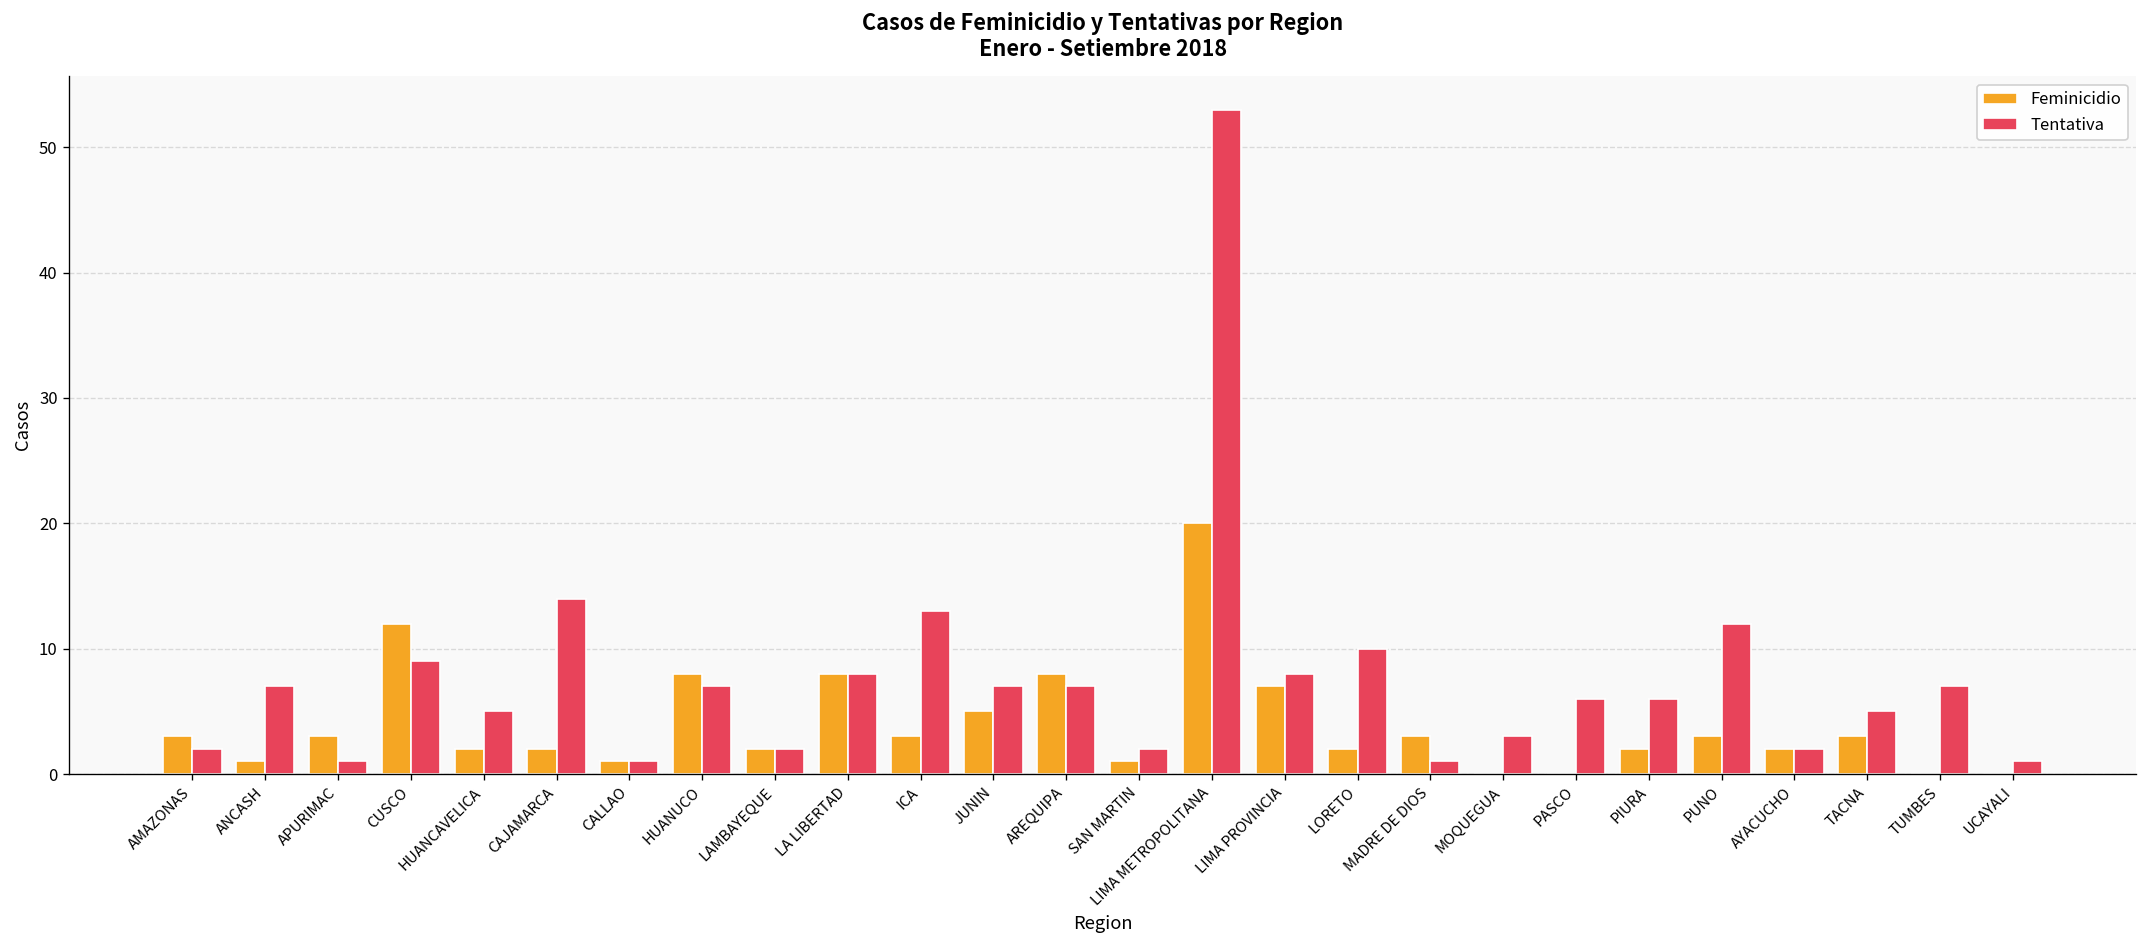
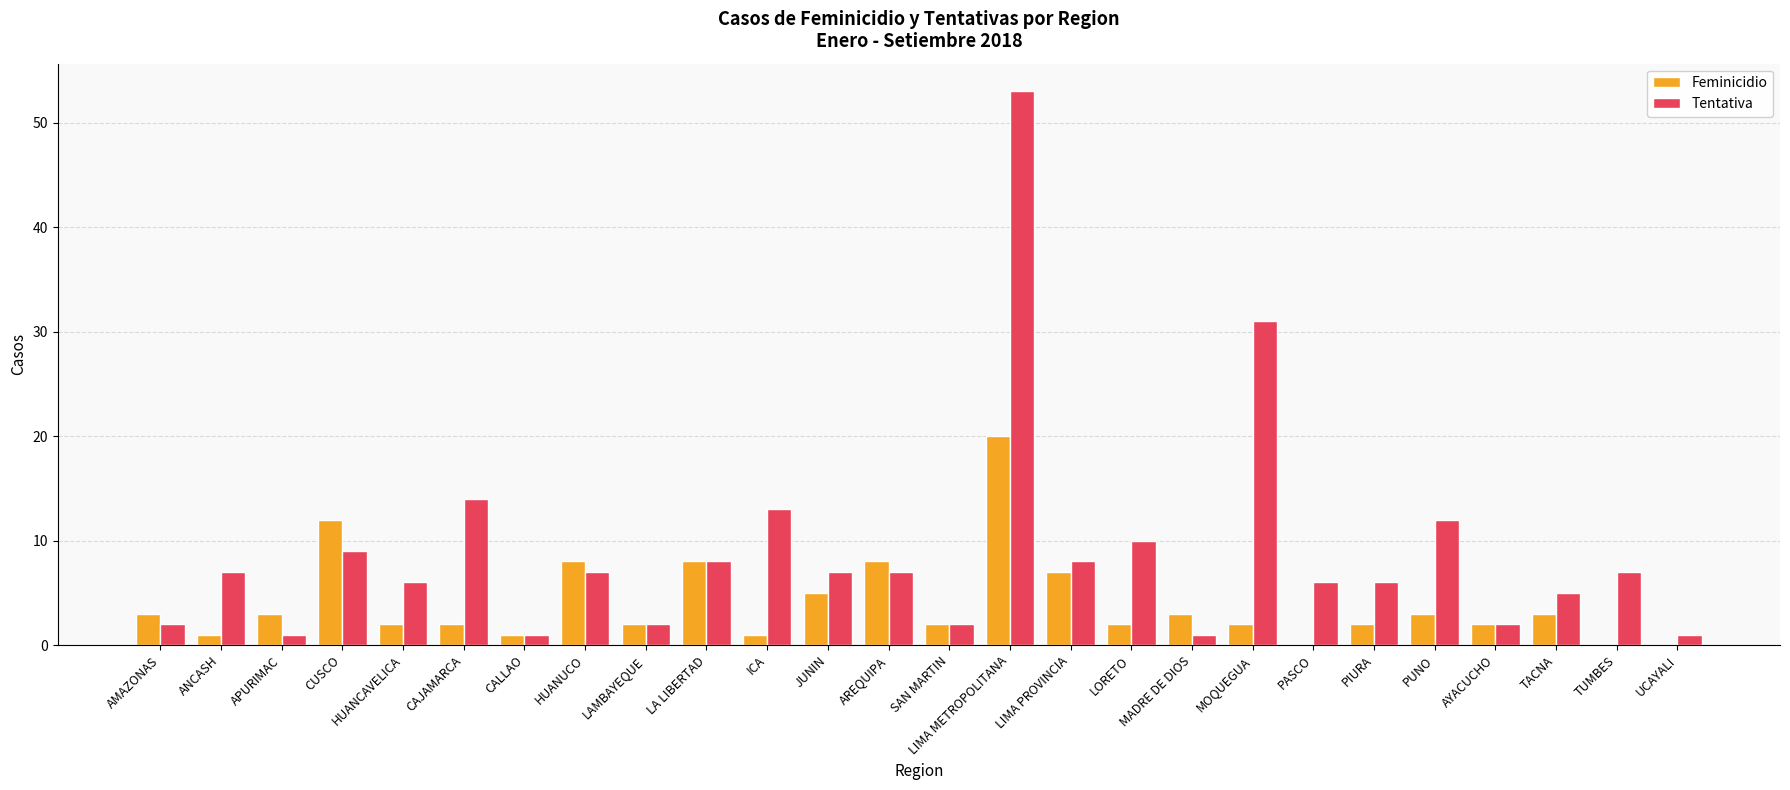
  {
    "Feminicidio": {
      "AMAZONAS": 3,
      "ANCASH": 1,
      "APURIMAC": 3,
      "CUSCO": 12,
      "HUANCAVELICA": 2,
      "CAJAMARCA": 2,
      "CALLAO": 1,
      "HUANUCO": 8,
      "LAMBAYEQUE": 2,
      "LA LIBERTAD": 8,
-     "ICA": 3,
+     "ICA": 1,
      "JUNIN": 5,
      "AREQUIPA": 8,
-     "SAN MARTIN": 1,
+     "SAN MARTIN": 2,
      "LIMA METROPOLITANA": 20,
      "LIMA PROVINCIA": 7,
      "LORETO": 2,
      "MADRE DE DIOS": 3,
-     "MOQUEGUA": 0,
+     "MOQUEGUA": 2,
      "PASCO": 0,
      "PIURA": 2,
      "PUNO": 3,
      "AYACUCHO": 2,
      "TACNA": 3,
      "TUMBES": 0,
      "UCAYALI": 0
    },
    "Tentativa": {
      "AMAZONAS": 2,
      "ANCASH": 7,
      "APURIMAC": 1,
      "CUSCO": 9,
-     "HUANCAVELICA": 5,
+     "HUANCAVELICA": 6,
      "CAJAMARCA": 14,
      "CALLAO": 1,
      "HUANUCO": 7,
      "LAMBAYEQUE": 2,
      "LA LIBERTAD": 8,
      "ICA": 13,
      "JUNIN": 7,
      "AREQUIPA": 7,
      "SAN MARTIN": 2,
      "LIMA METROPOLITANA": 53,
      "LIMA PROVINCIA": 8,
      "LORETO": 10,
      "MADRE DE DIOS": 1,
-     "MOQUEGUA": 3,
+     "MOQUEGUA": 31,
      "PASCO": 6,
      "PIURA": 6,
      "PUNO": 12,
      "AYACUCHO": 2,
      "TACNA": 5,
      "TUMBES": 7,
      "UCAYALI": 1
    }
  }
